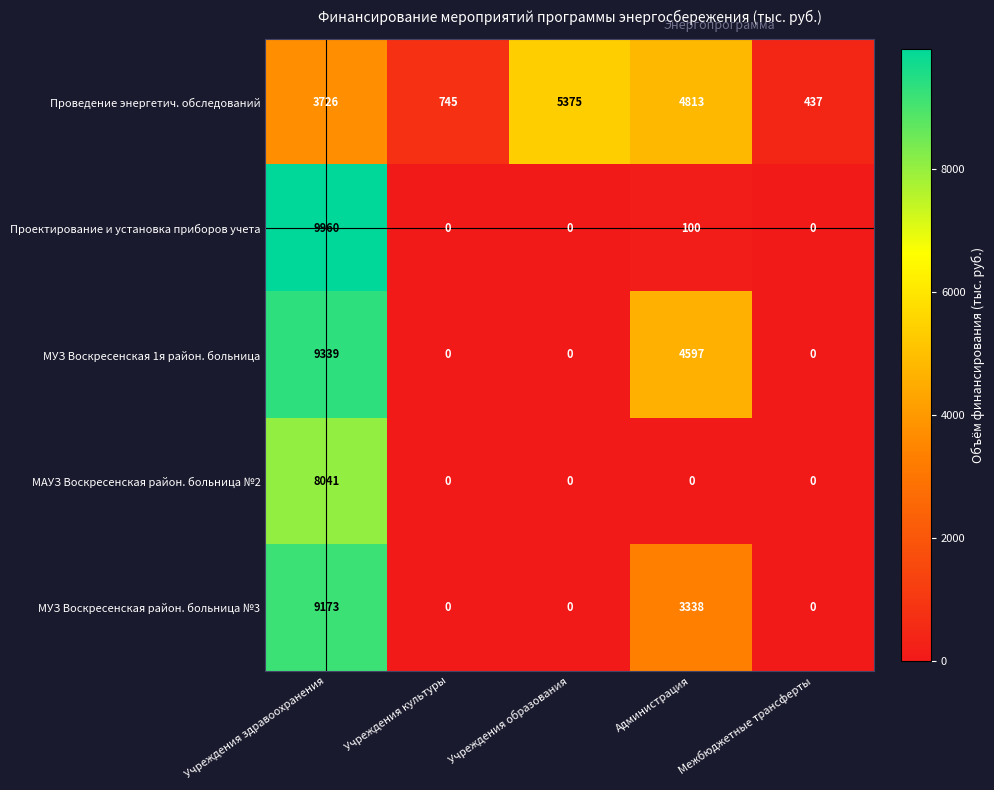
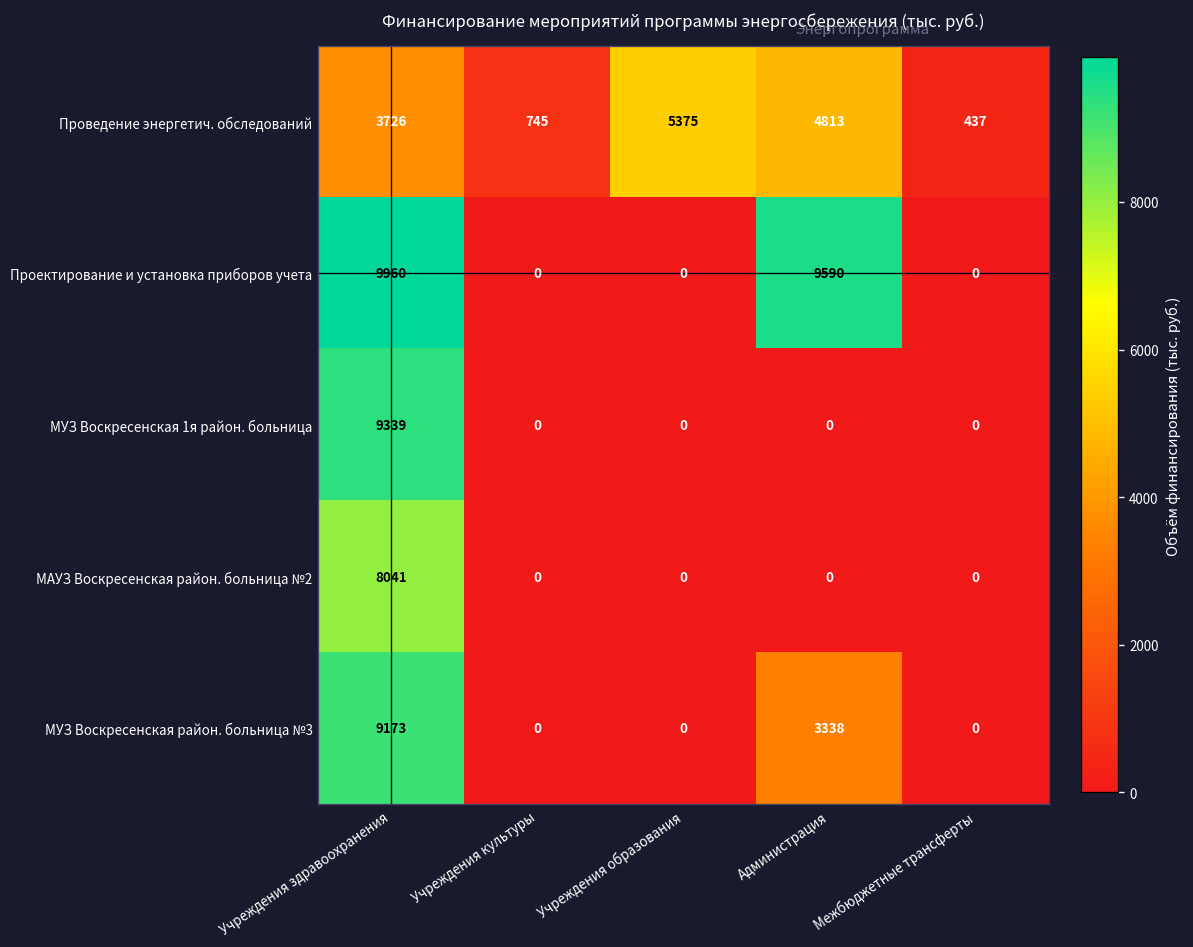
  {
    "Проведение энергетич. обследований": {
      "Учреждения здравоохранения": 3726,
      "Учреждения культуры": 745,
      "Учреждения образования": 5375,
      "Администрация": 4813,
      "Межбюджетные трансферты": 437
    },
    "Проектирование и установка приборов учета": {
      "Учреждения здравоохранения": 9960,
      "Учреждения культуры": 0,
      "Учреждения образования": 0,
-     "Администрация": 100,
+     "Администрация": 9590,
      "Межбюджетные трансферты": 0
    },
    "МУЗ Воскресенская 1я район. больница": {
      "Учреждения здравоохранения": 9339,
      "Учреждения культуры": 0,
      "Учреждения образования": 0,
-     "Администрация": 4597,
+     "Администрация": 0,
      "Межбюджетные трансферты": 0
    },
    "МАУЗ Воскресенская район. больница №2": {
      "Учреждения здравоохранения": 8041,
      "Учреждения культуры": 0,
      "Учреждения образования": 0,
      "Администрация": 0,
      "Межбюджетные трансферты": 0
    },
    "МУЗ Воскресенская район. больница №3": {
      "Учреждения здравоохранения": 9173,
      "Учреждения культуры": 0,
      "Учреждения образования": 0,
      "Администрация": 3338,
      "Межбюджетные трансферты": 0
    }
  }
